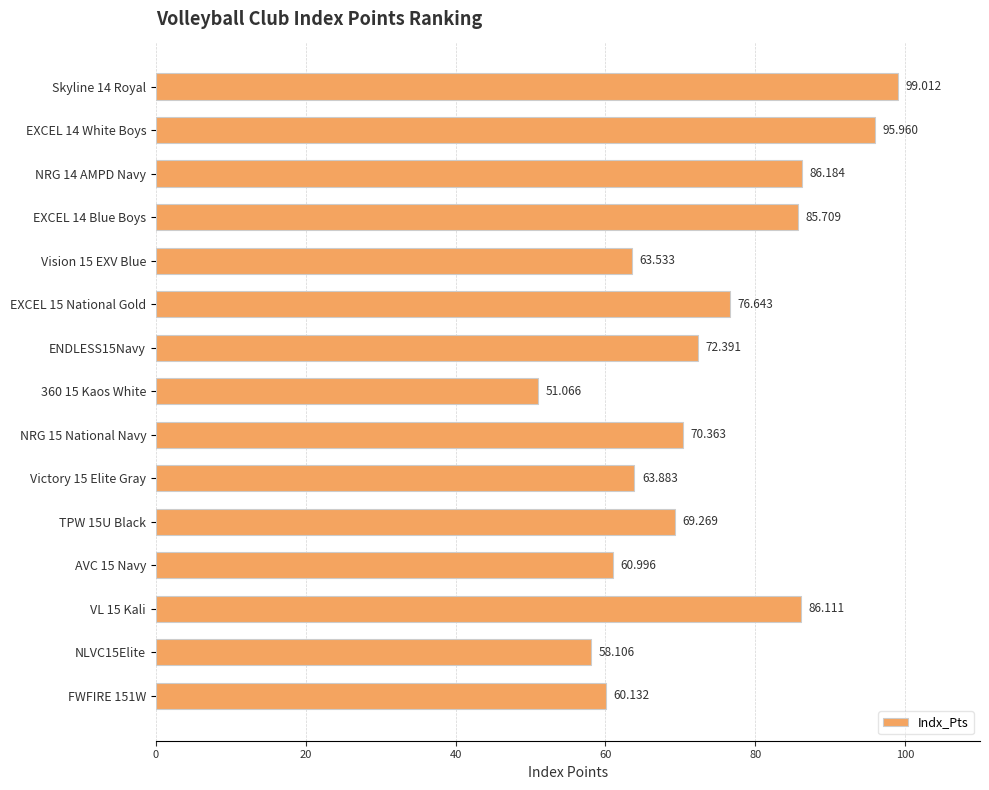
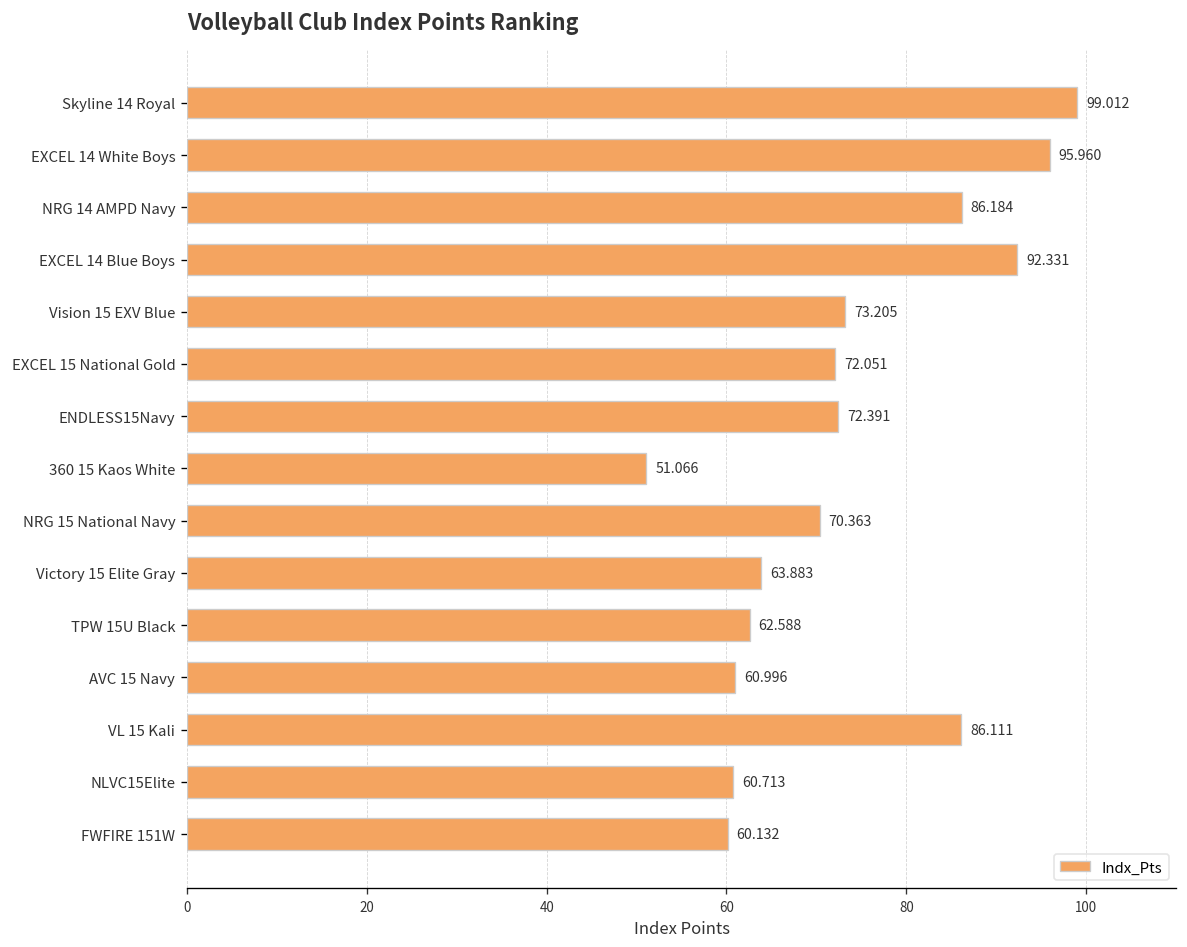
  {
    "Skyline 14 Royal": 99.012,
    "EXCEL 14 White Boys": 95.960,
    "NRG 14 AMPD Navy": 86.184,
-   "EXCEL 14 Blue Boys": 85.709,
-   "Vision 15 EXV Blue": 63.533,
-   "EXCEL 15 National Gold": 76.643,
+   "EXCEL 14 Blue Boys": 92.331,
+   "Vision 15 EXV Blue": 73.205,
+   "EXCEL 15 National Gold": 72.051,
    "ENDLESS15Navy": 72.391,
    "360 15 Kaos White": 51.066,
    "NRG 15 National Navy": 70.363,
    "Victory 15 Elite Gray": 63.883,
-   "TPW 15U Black": 69.269,
+   "TPW 15U Black": 62.588,
    "AVC 15 Navy": 60.996,
    "VL 15 Kali": 86.111,
-   "NLVC15Elite": 58.106,
+   "NLVC15Elite": 60.713,
    "FWFIRE 151W": 60.132
  }
